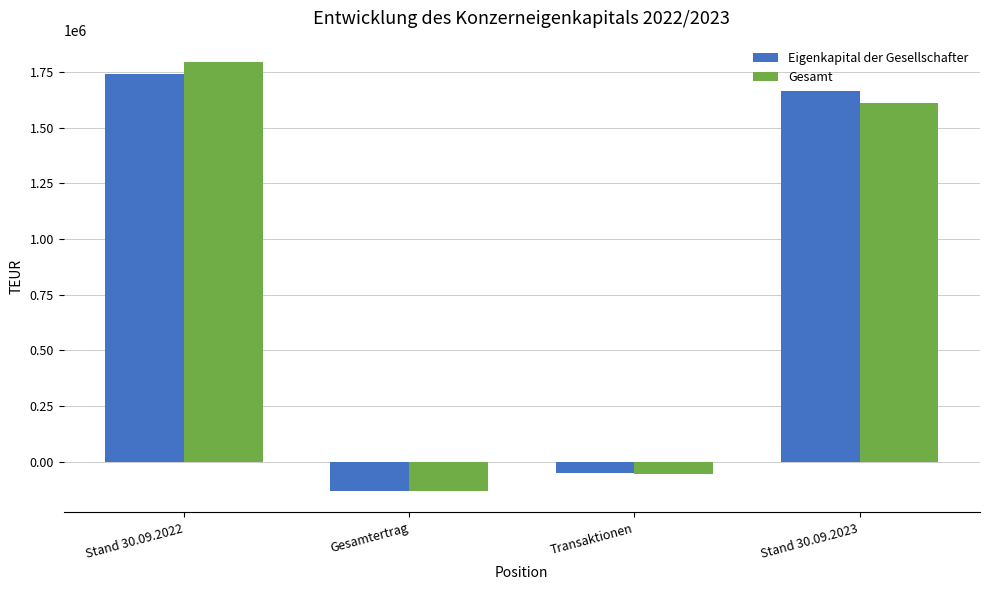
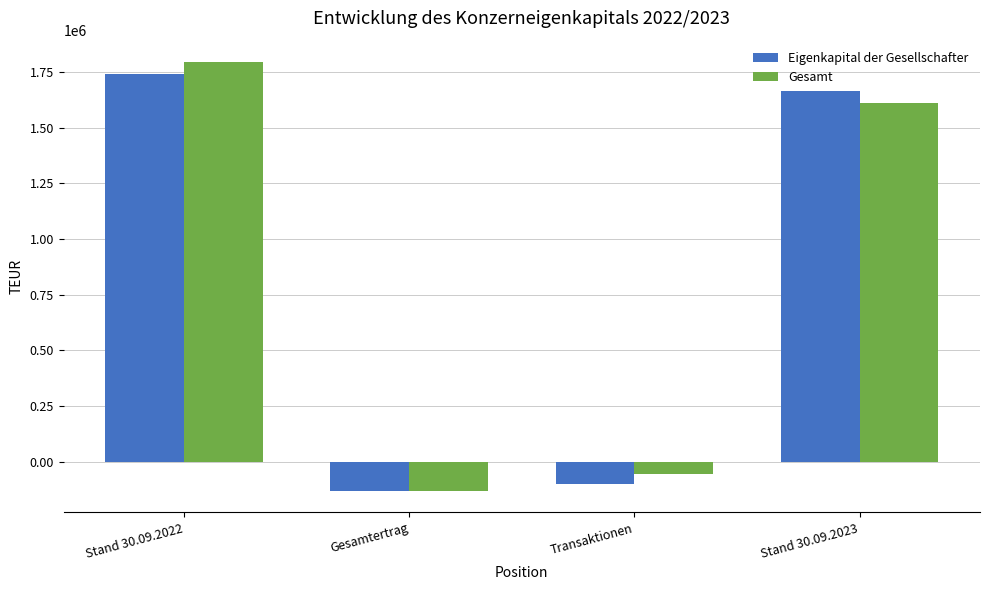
  {
    "Eigenkapital der Gesellschafter": {
      "Stand 30.09.2022": 1740000,
      "Gesamtertrag": -130000,
-     "Transaktionen": -50000,
+     "Transaktionen": -100000,
      "Stand 30.09.2023": 1660000
    },
    "Gesamt": {
      "Stand 30.09.2022": 1790000,
      "Gesamtertrag": -130000,
      "Transaktionen": -50000,
      "Stand 30.09.2023": 1610000
    }
  }
